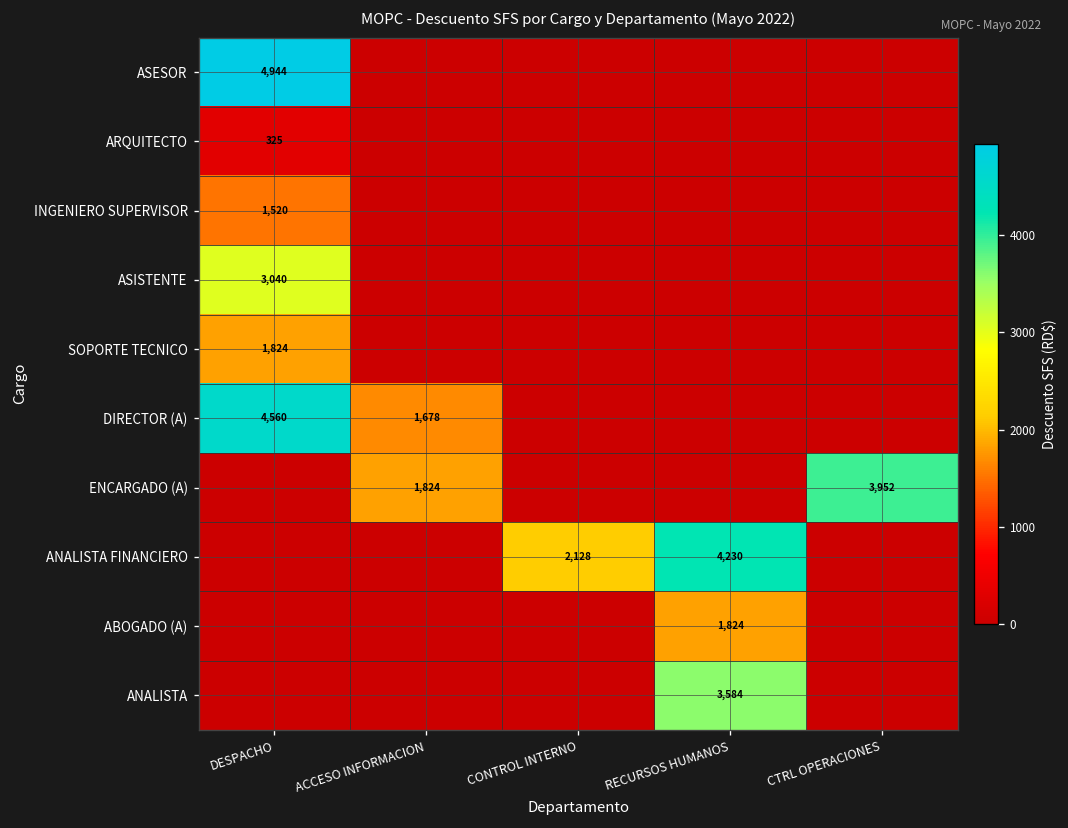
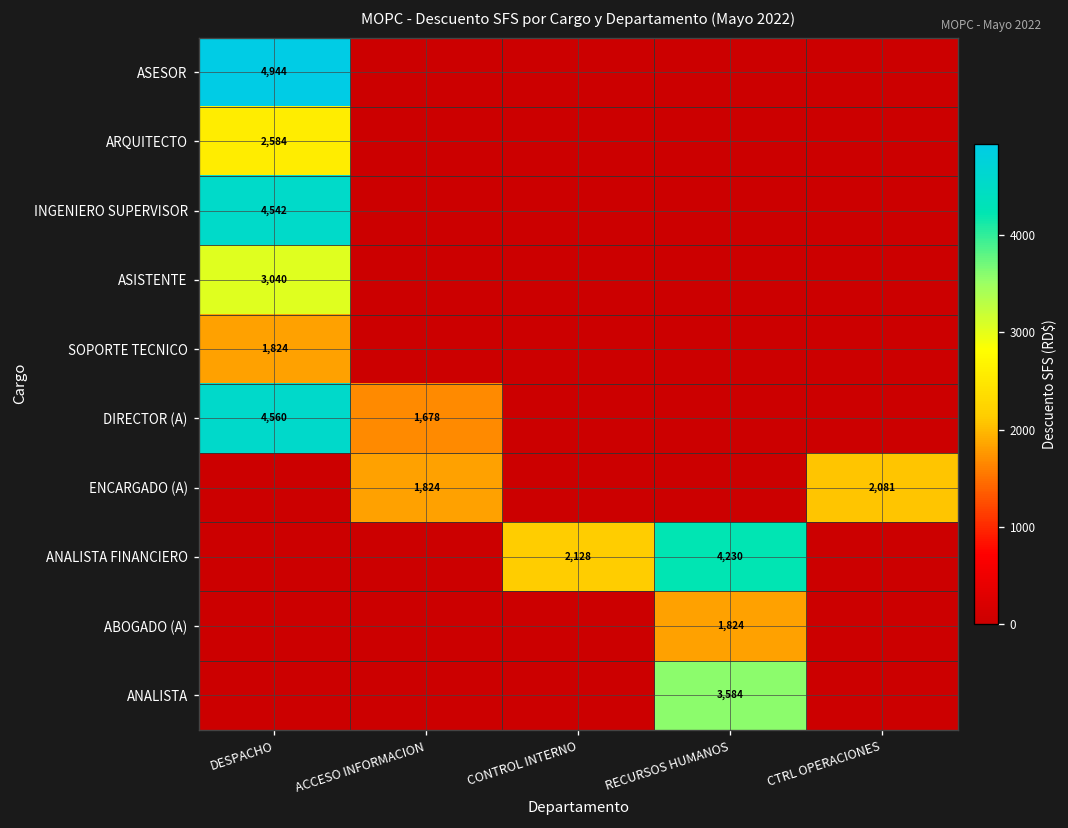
  {
    "ASESOR": {
      "DESPACHO": "4,944"
    },
    "ARQUITECTO": {
-     "DESPACHO": "325"
+     "DESPACHO": "2,584"
    },
    "INGENIERO SUPERVISOR": {
-     "DESPACHO": "1,520"
+     "DESPACHO": "4,542"
    },
    "ASISTENTE": {
      "DESPACHO": "3,040"
    },
    "SOPORTE TECNICO": {
      "DESPACHO": "1,824"
    },
    "DIRECTOR (A)": {
      "DESPACHO": "4,560",
      "ACCESO INFORMACION": "1,678"
    },
    "ENCARGADO (A)": {
      "ACCESO INFORMACION": "1,824",
-     "CTRL OPERACIONES": "3,952"
+     "CTRL OPERACIONES": "2,081"
    },
    "ANALISTA FINANCIERO": {
      "CONTROL INTERNO": "2,128",
      "RECURSOS HUMANOS": "4,230"
    },
    "ABOGADO (A)": {
      "RECURSOS HUMANOS": "1,824"
    },
    "ANALISTA": {
      "RECURSOS HUMANOS": "3,584"
    }
  }
